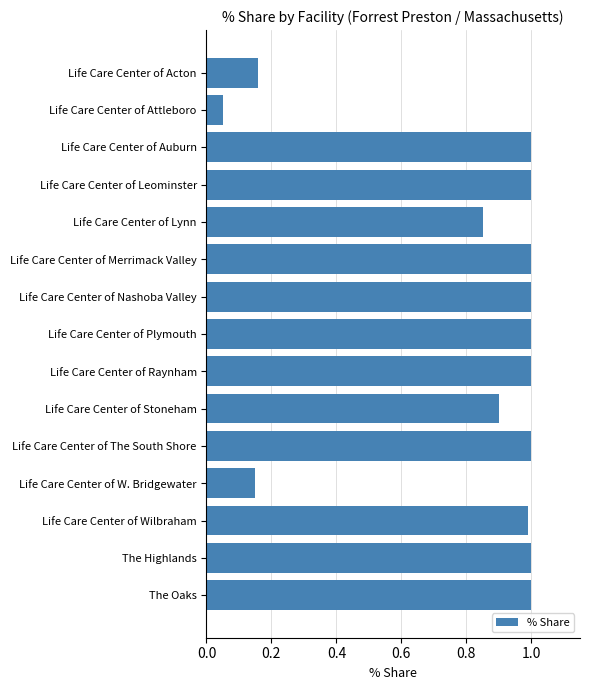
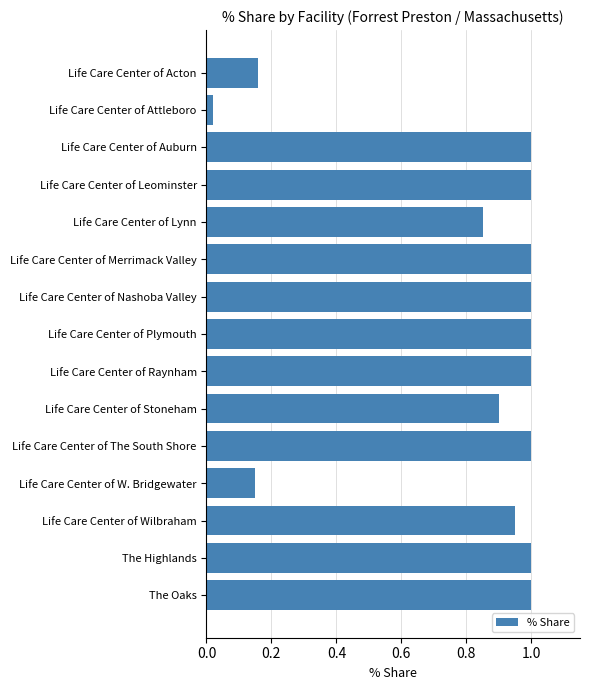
  {
    "Life Care Center of Acton": 0.16,
-   "Life Care Center of Attleboro": 0.05,
+   "Life Care Center of Attleboro": 0.02,
    "Life Care Center of Auburn": 1.00,
    "Life Care Center of Leominster": 1.00,
    "Life Care Center of Lynn": 0.85,
    "Life Care Center of Merrimack Valley": 1.00,
    "Life Care Center of Nashoba Valley": 1.00,
    "Life Care Center of Plymouth": 1.00,
    "Life Care Center of Raynham": 1.00,
    "Life Care Center of Stoneham": 0.90,
    "Life Care Center of The South Shore": 1.00,
    "Life Care Center of W. Bridgewater": 0.15,
-   "Life Care Center of Wilbraham": 0.99,
+   "Life Care Center of Wilbraham": 0.95,
    "The Highlands": 1.00,
    "The Oaks": 1.00
  }
